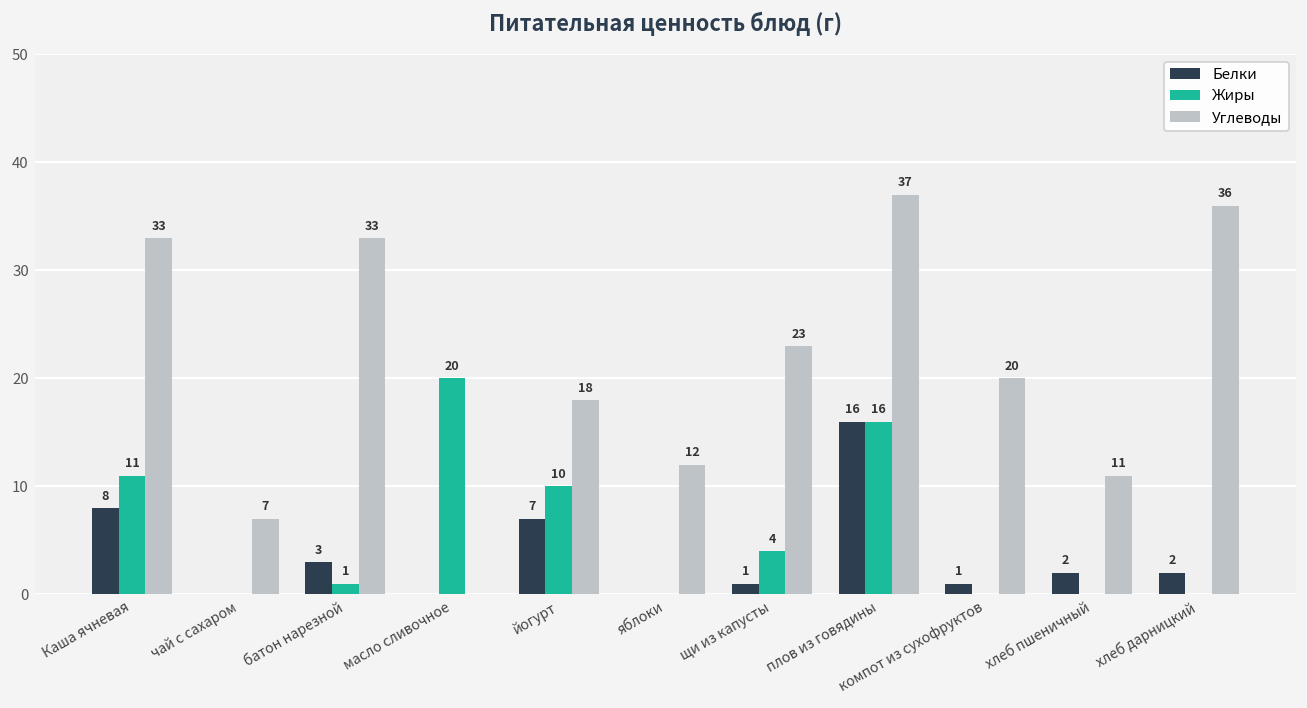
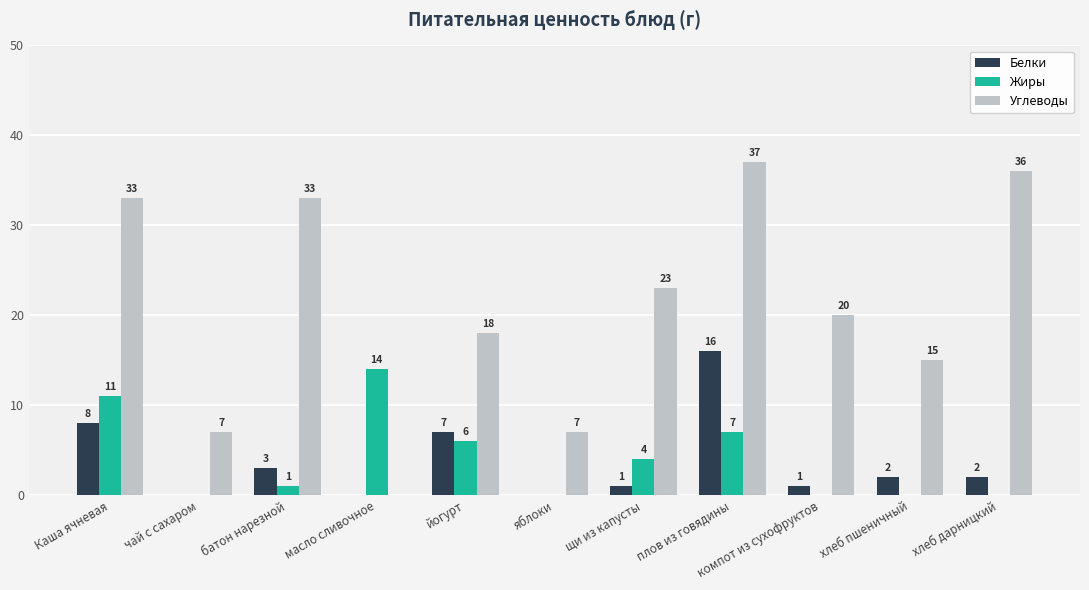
  {
    "Белки": {
      "Каша ячневая": 8,
      "батон нарезной": 3,
      "йогурт": 7,
      "щи из капусты": 1,
      "плов из говядины": 16,
      "компот из сухофруктов": 1,
      "хлеб пшеничный": 2,
      "хлеб дарницкий": 2
    },
    "Жиры": {
      "Каша ячневая": 11,
      "батон нарезной": 1,
-     "масло сливочное": 20,
-     "йогурт": 10,
+     "масло сливочное": 14,
+     "йогурт": 6,
      "щи из капусты": 4,
-     "плов из говядины": 16
+     "плов из говядины": 7
    },
    "Углеводы": {
      "Каша ячневая": 33,
      "чай с сахаром": 7,
      "батон нарезной": 33,
      "йогурт": 18,
-     "яблоки": 12,
+     "яблоки": 7,
      "щи из капусты": 23,
      "плов из говядины": 37,
      "компот из сухофруктов": 20,
-     "хлеб пшеничный": 11,
+     "хлеб пшеничный": 15,
      "хлеб дарницкий": 36
    }
  }
